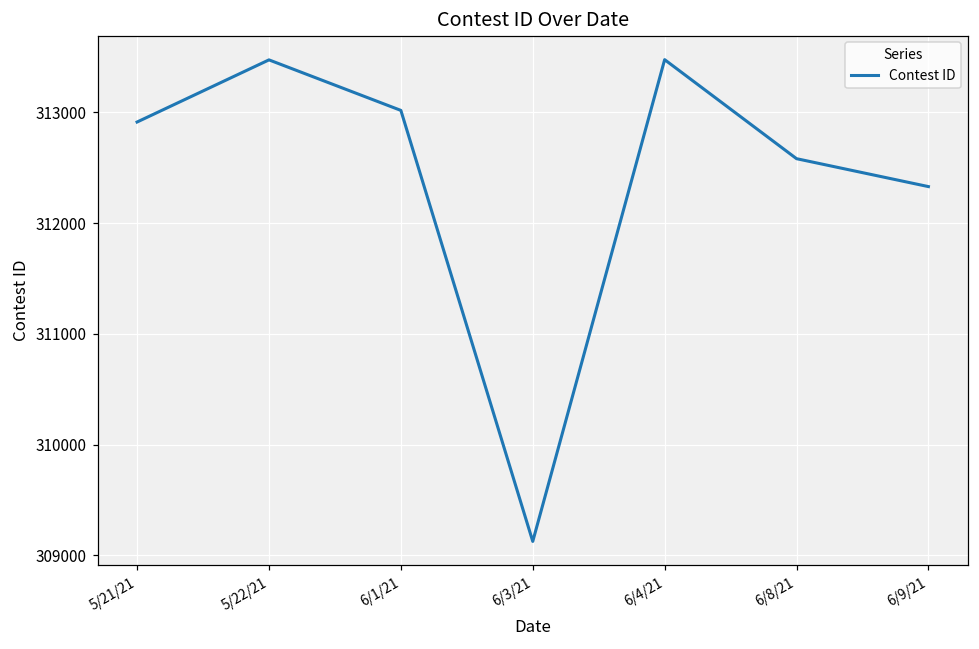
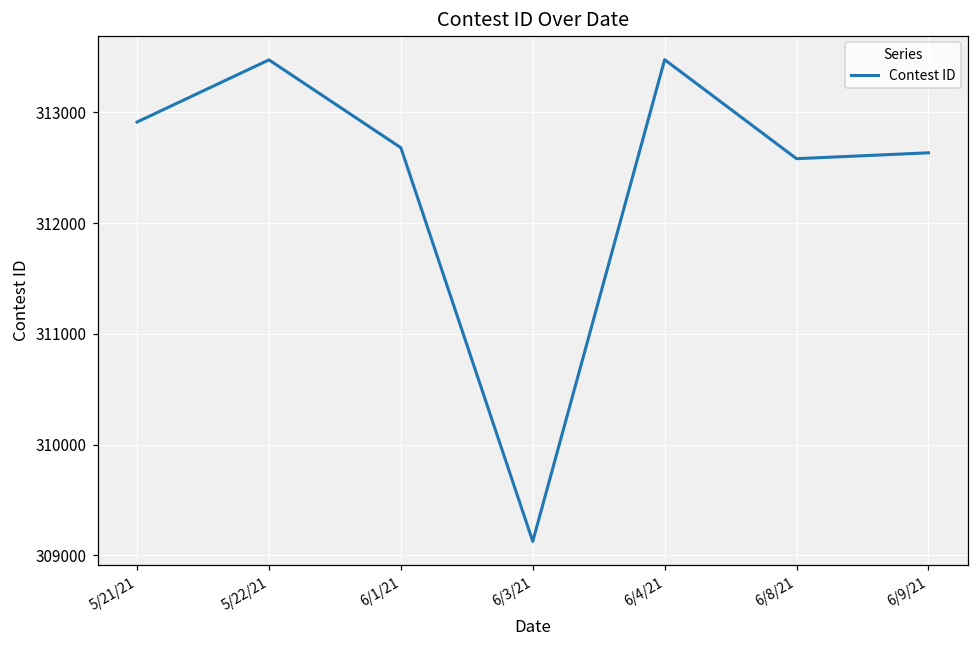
  {
    "5/21/21": 312910,
    "5/22/21": 313470,
-   "6/1/21": 313020,
+   "6/1/21": 312680,
    "6/3/21": 309130,
    "6/4/21": 313480,
    "6/8/21": 312580,
-   "6/9/21": 312330
+   "6/9/21": 312640
  }
